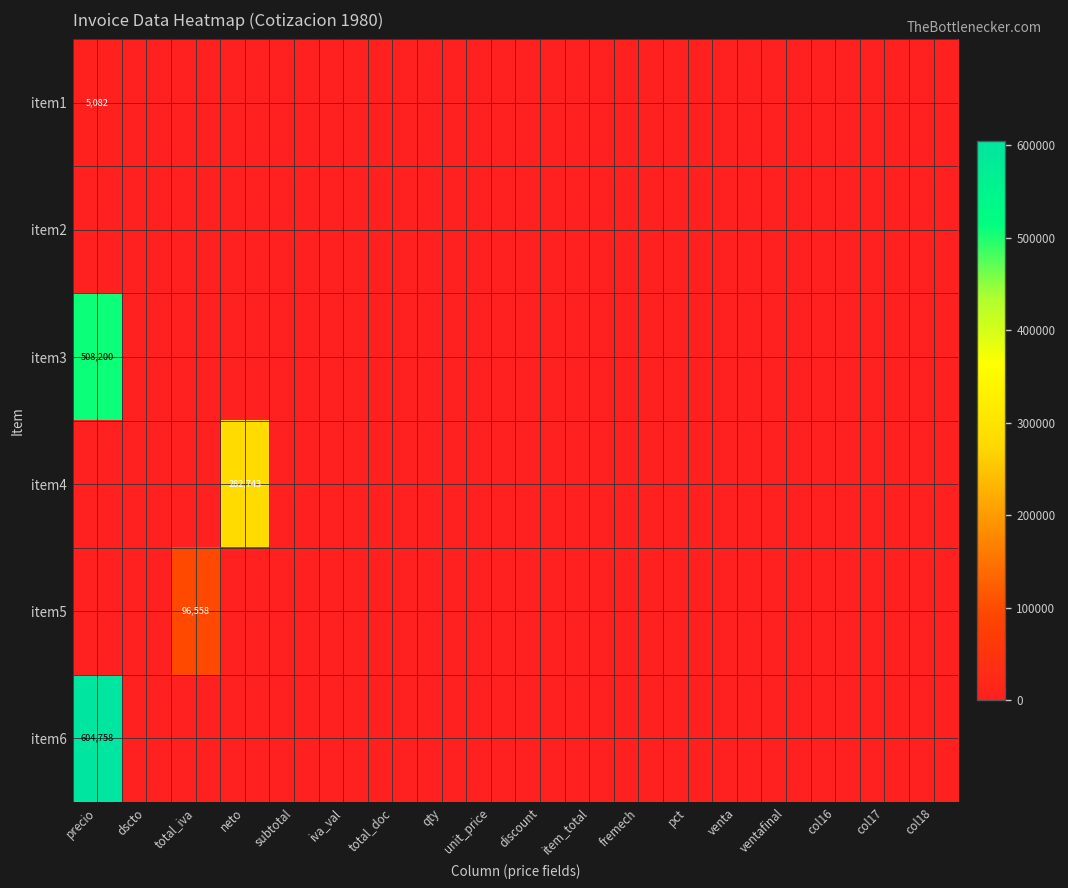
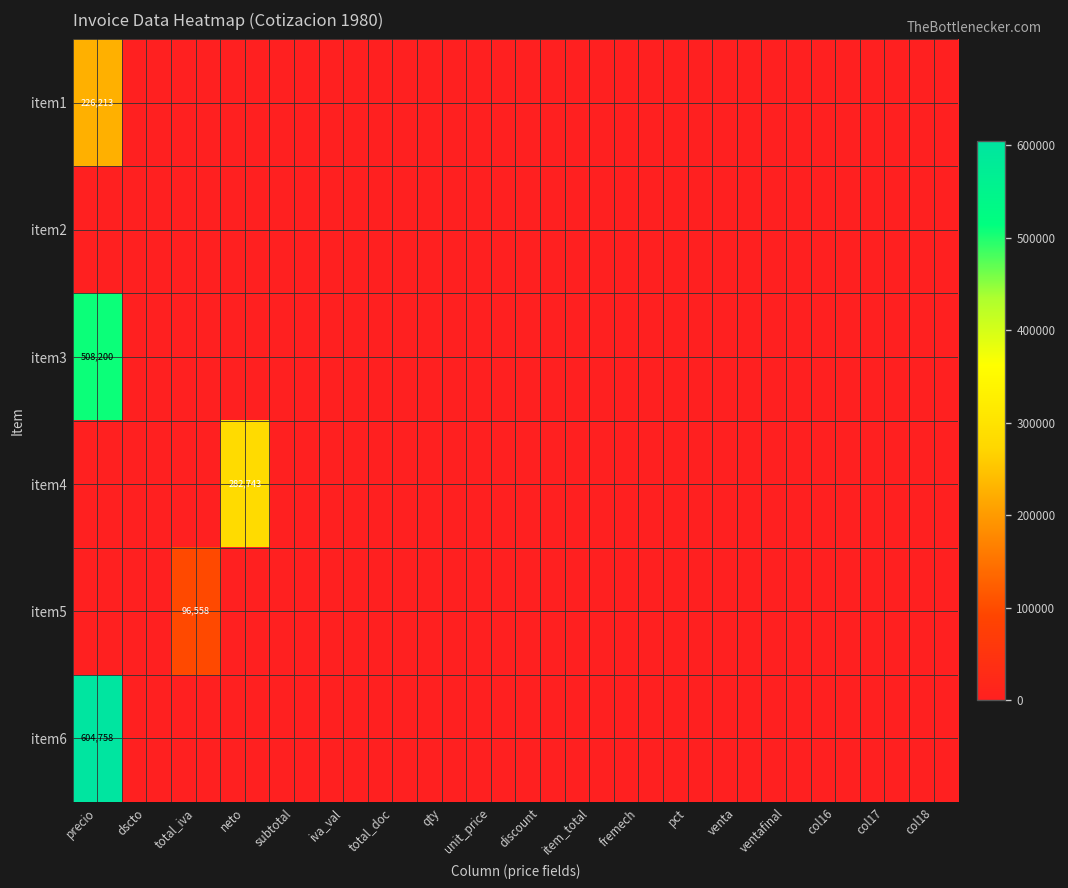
  {
    "item1": {
-     "precio": "5,082"
+     "precio": "226,213"
    },
    "item3": {
      "precio": "508,200"
    },
    "item4": {
      "neto": "282,743"
    },
    "item5": {
      "total_iva": "96,558"
    },
    "item6": {
      "precio": "604,758"
    }
  }
